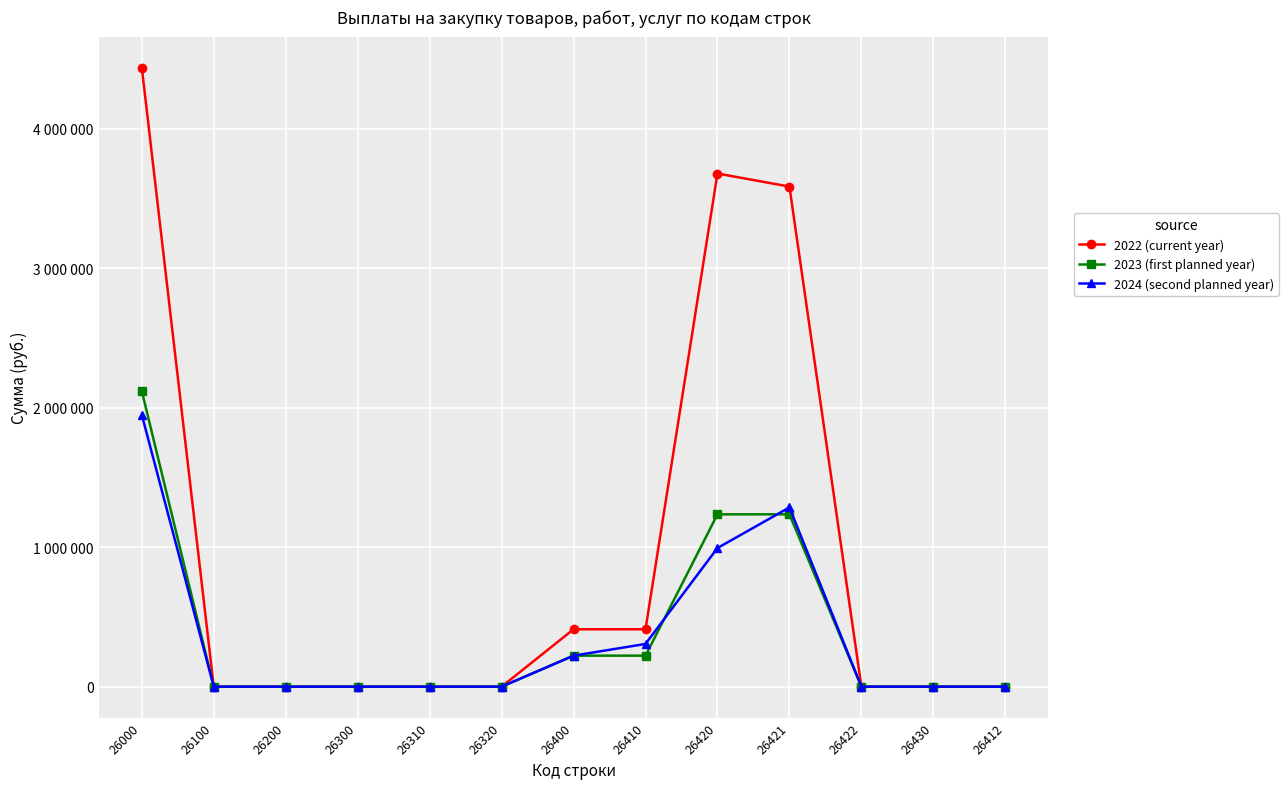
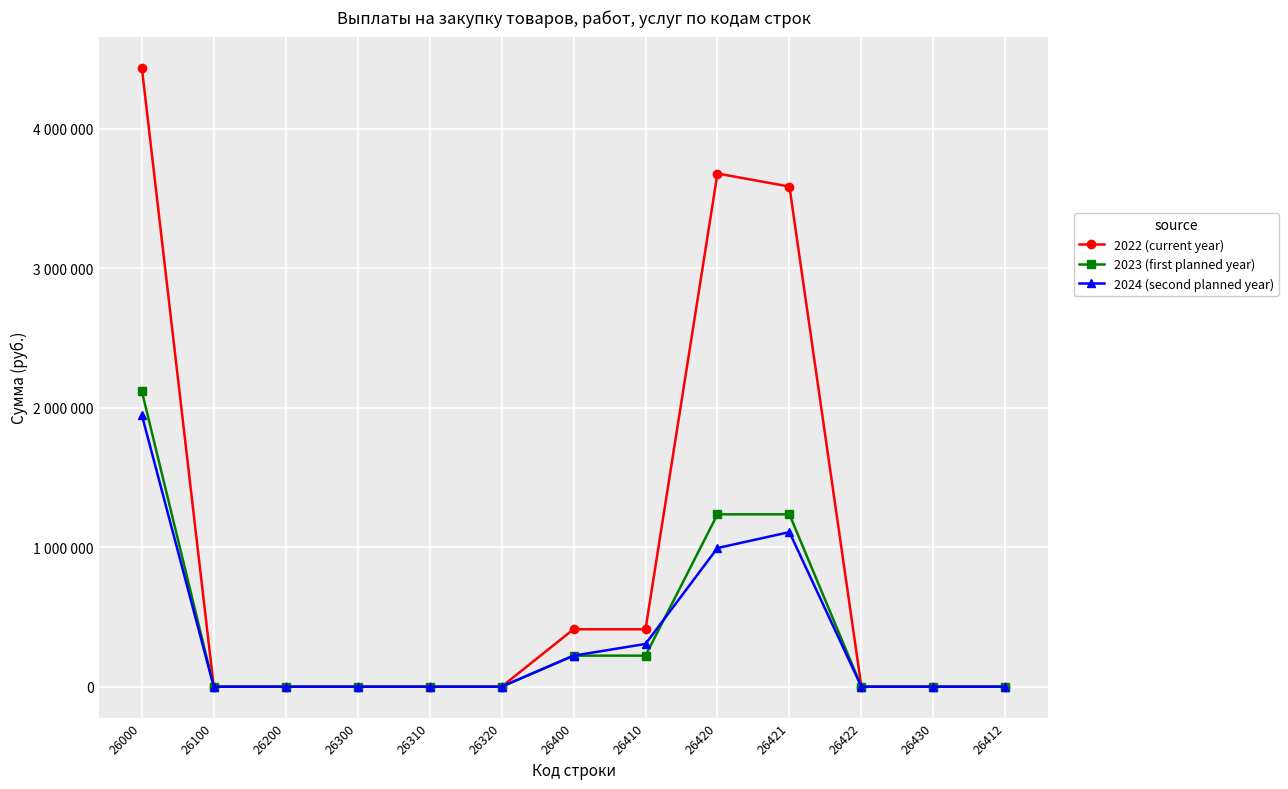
  {
    "2022 (current year)": {
      "26000": 4440000,
      "26400": 410000,
      "26410": 410000,
      "26420": 3680000,
      "26421": 3580000
    },
    "2023 (first planned year)": {
      "26000": 2120000,
      "26410": 220000,
      "26420": 1240000,
      "26421": 1240000
    },
    "2024 (second planned year)": {
      "26000": 1950000,
      "26410": 310000,
      "26420": 990000,
-     "26421": 1280000
+     "26421": 1110000
    }
  }
